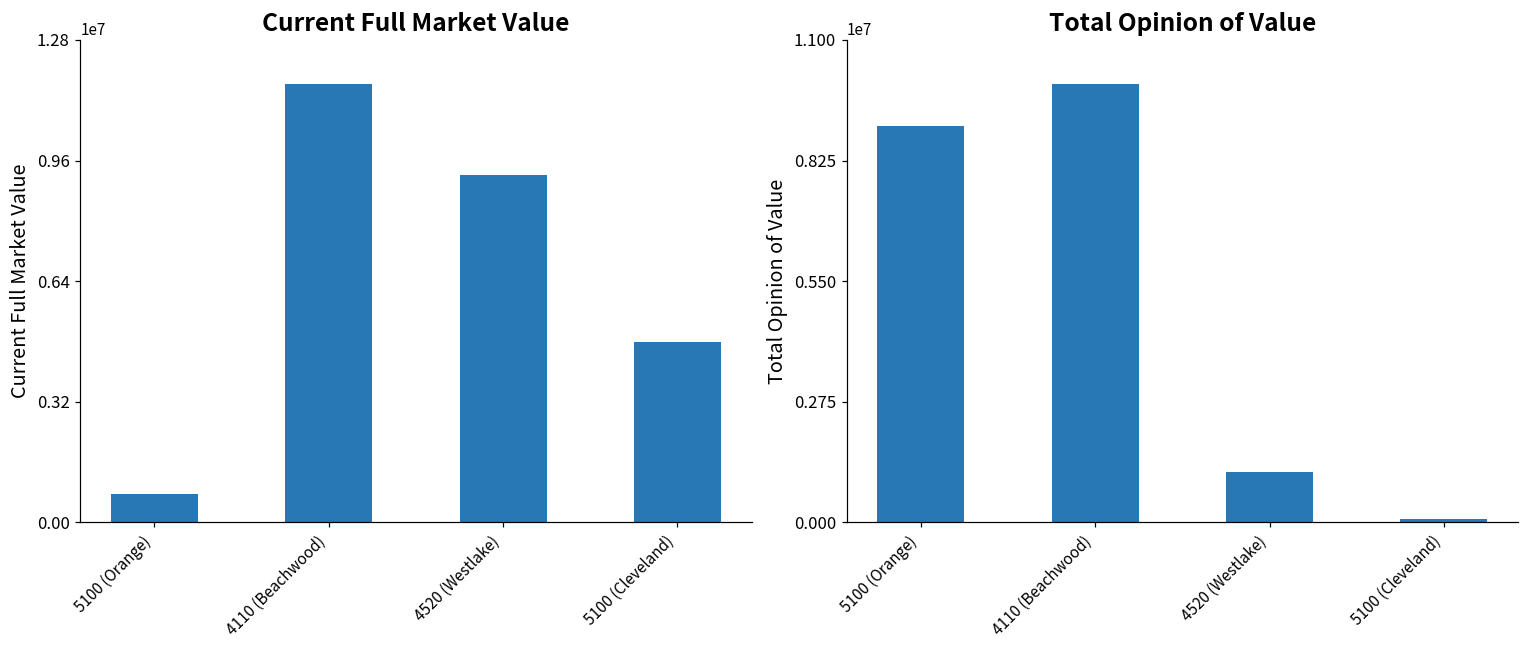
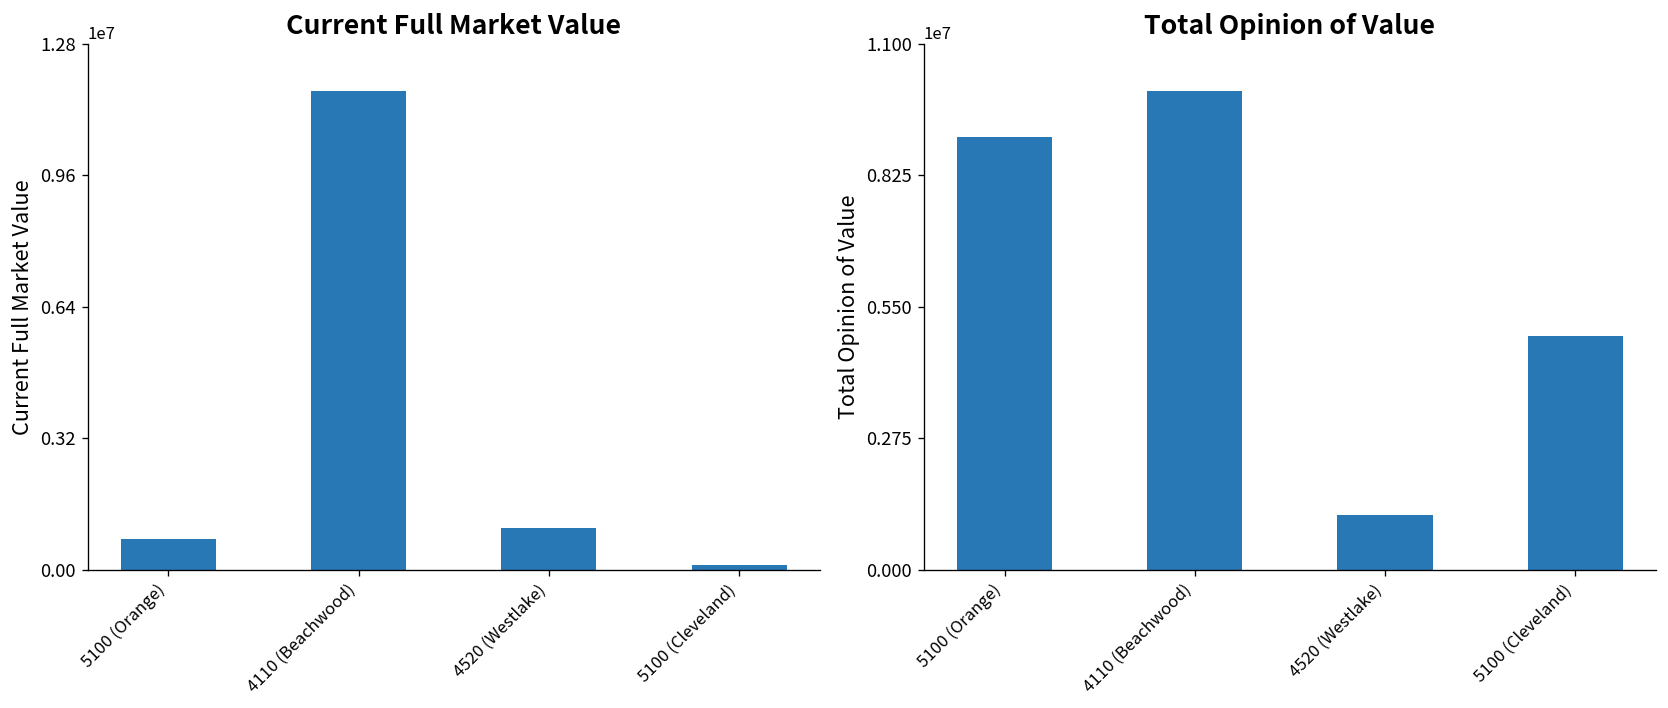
  {
    "Current Full Market Value": {
      "5100 (Orange)": 800000,
      "4110 (Beachwood)": 11600000,
-     "4520 (Westlake)": 9200000,
-     "5100 (Cleveland)": 4800000
+     "4520 (Westlake)": 1000000,
+     "5100 (Cleveland)": 100000
    },
    "Total Opinion of Value": {
      "5100 (Orange)": 9000000,
      "4110 (Beachwood)": 10000000,
      "4520 (Westlake)": 1100000,
-     "5100 (Cleveland)": 100000
+     "5100 (Cleveland)": 4900000
    }
  }
